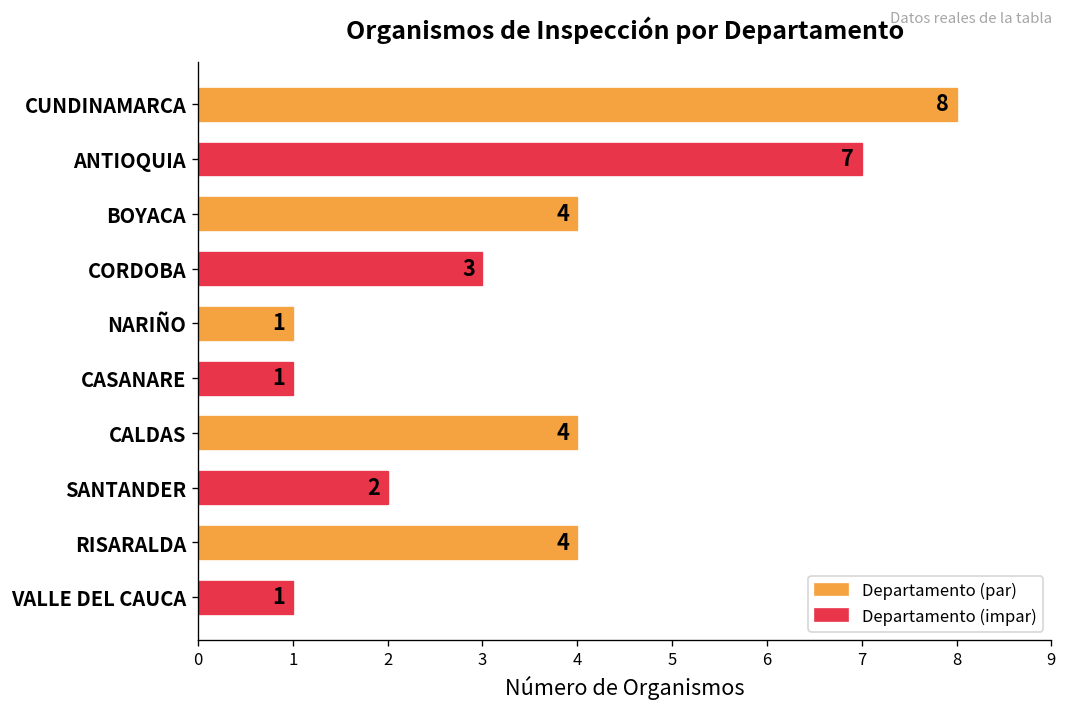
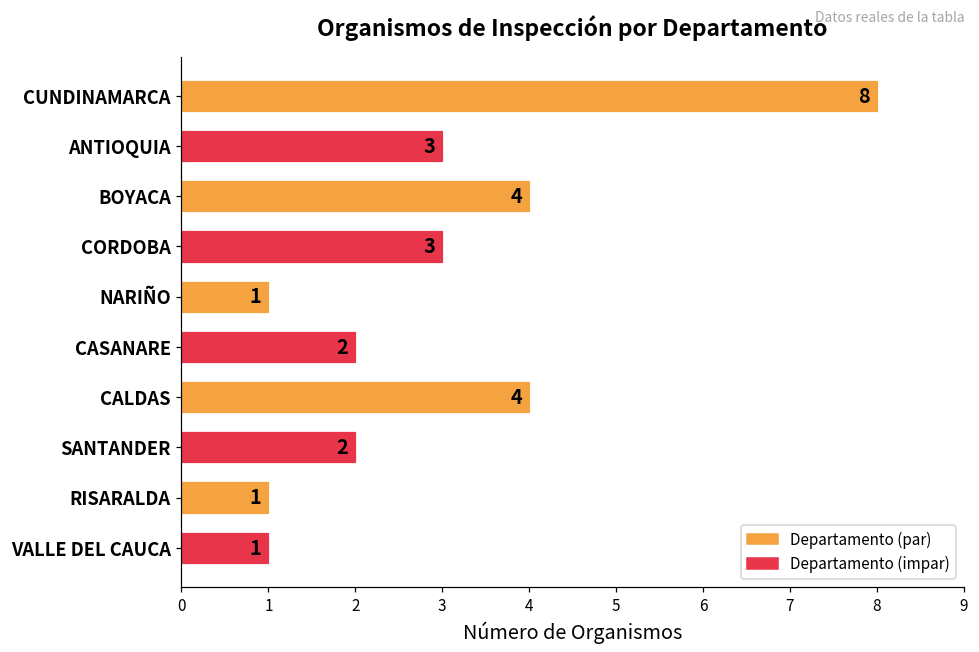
  {
    "CUNDINAMARCA": 8,
-   "ANTIOQUIA": 7,
+   "ANTIOQUIA": 3,
    "BOYACA": 4,
    "CORDOBA": 3,
    "NARIÑO": 1,
-   "CASANARE": 1,
+   "CASANARE": 2,
    "CALDAS": 4,
    "SANTANDER": 2,
-   "RISARALDA": 4,
+   "RISARALDA": 1,
    "VALLE DEL CAUCA": 1
  }
